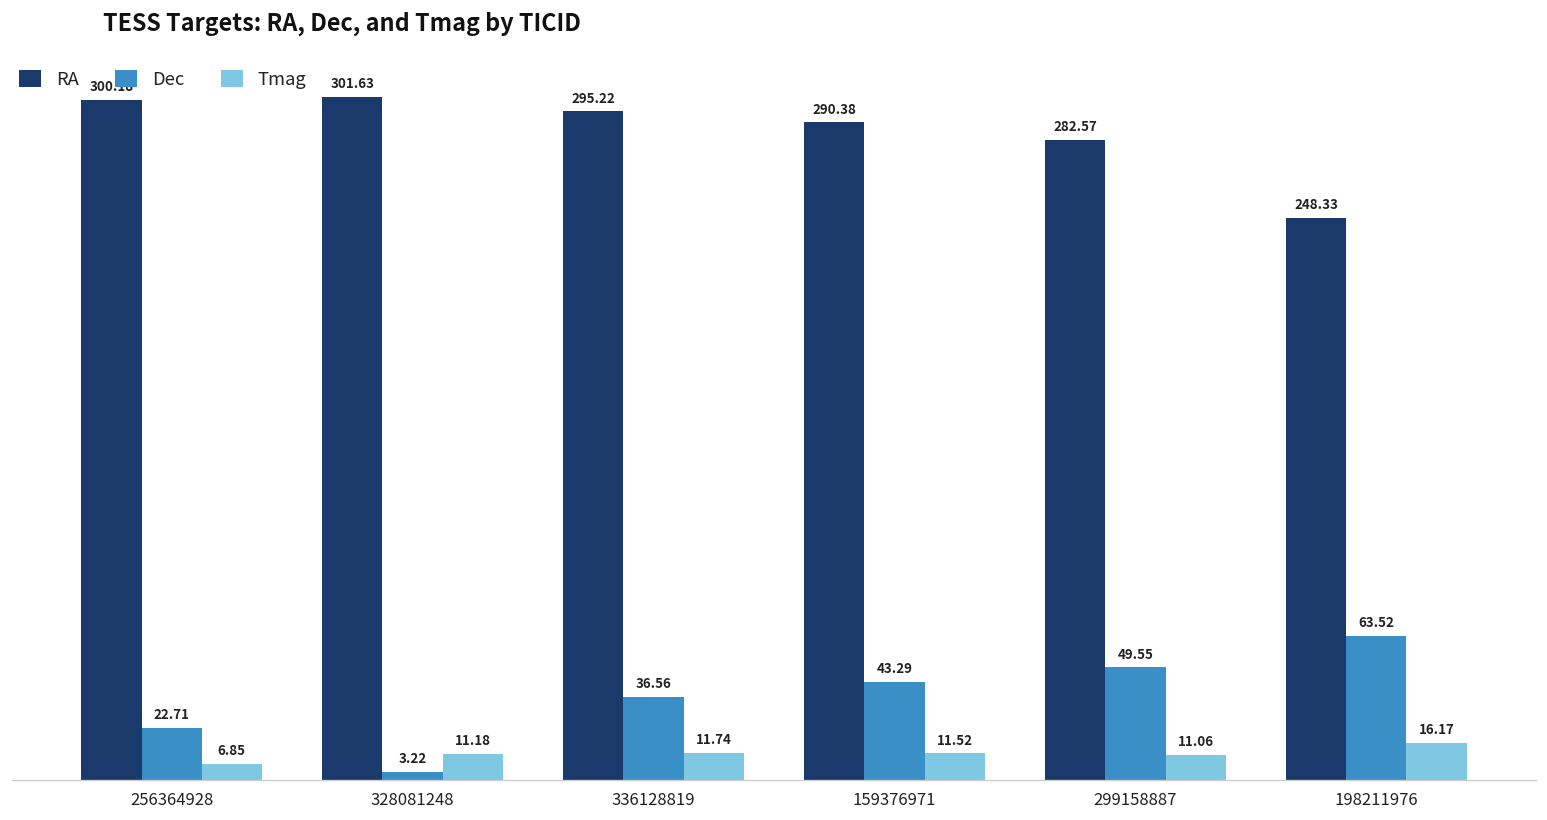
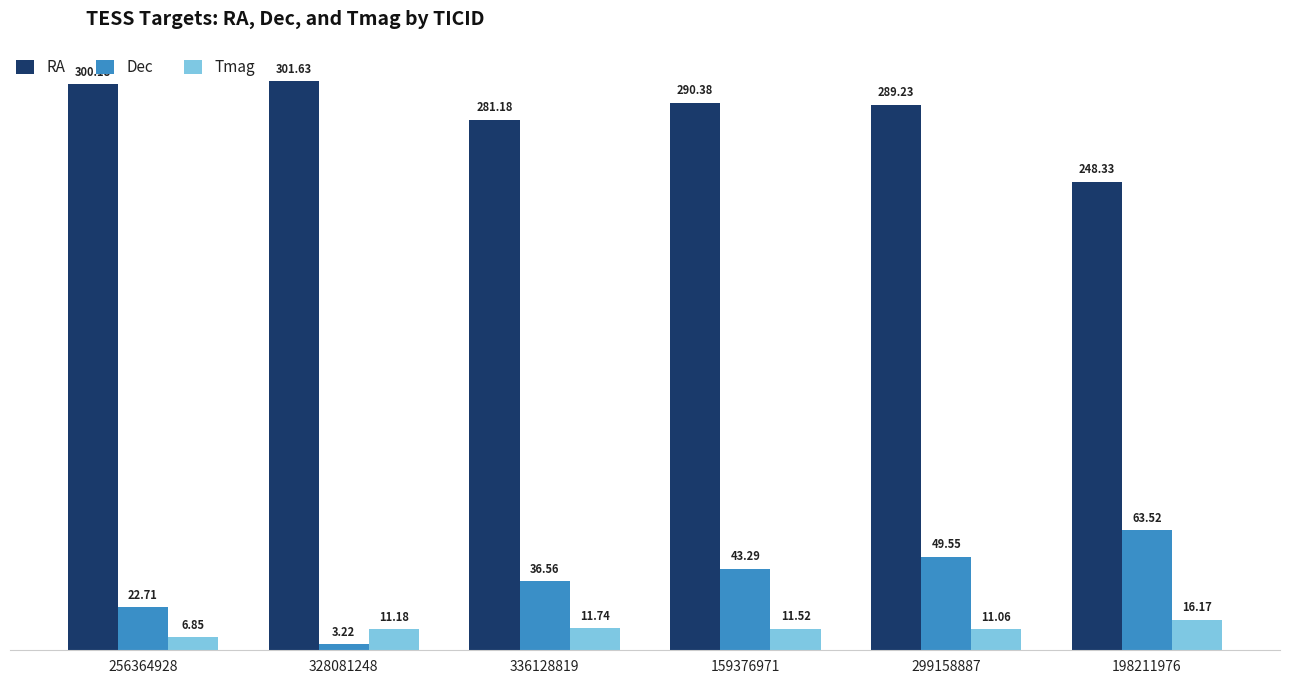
  {
    "RA": {
      "256364928": 300.18,
      "328081248": 301.63,
-     "336128819": 295.22,
+     "336128819": 281.18,
      "159376971": 290.38,
-     "299158887": 282.57,
+     "299158887": 289.23,
      "198211976": 248.33
    },
    "Dec": {
      "256364928": 22.71,
      "328081248": 3.22,
      "336128819": 36.56,
      "159376971": 43.29,
      "299158887": 49.55,
      "198211976": 63.52
    },
    "Tmag": {
      "256364928": 6.85,
      "328081248": 11.18,
      "336128819": 11.74,
      "159376971": 11.52,
      "299158887": 11.06,
      "198211976": 16.17
    }
  }
